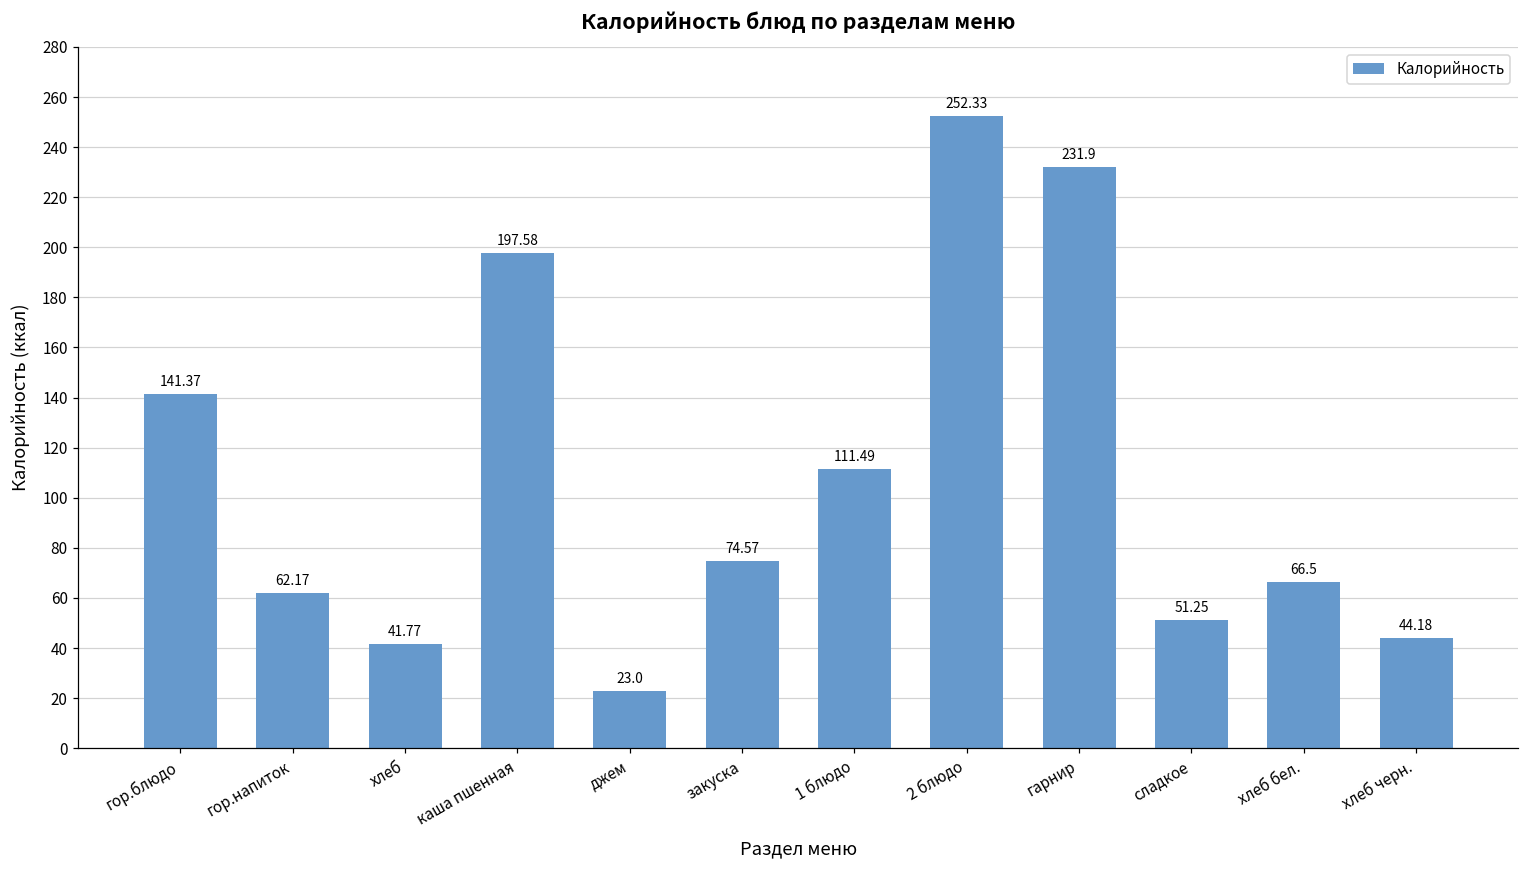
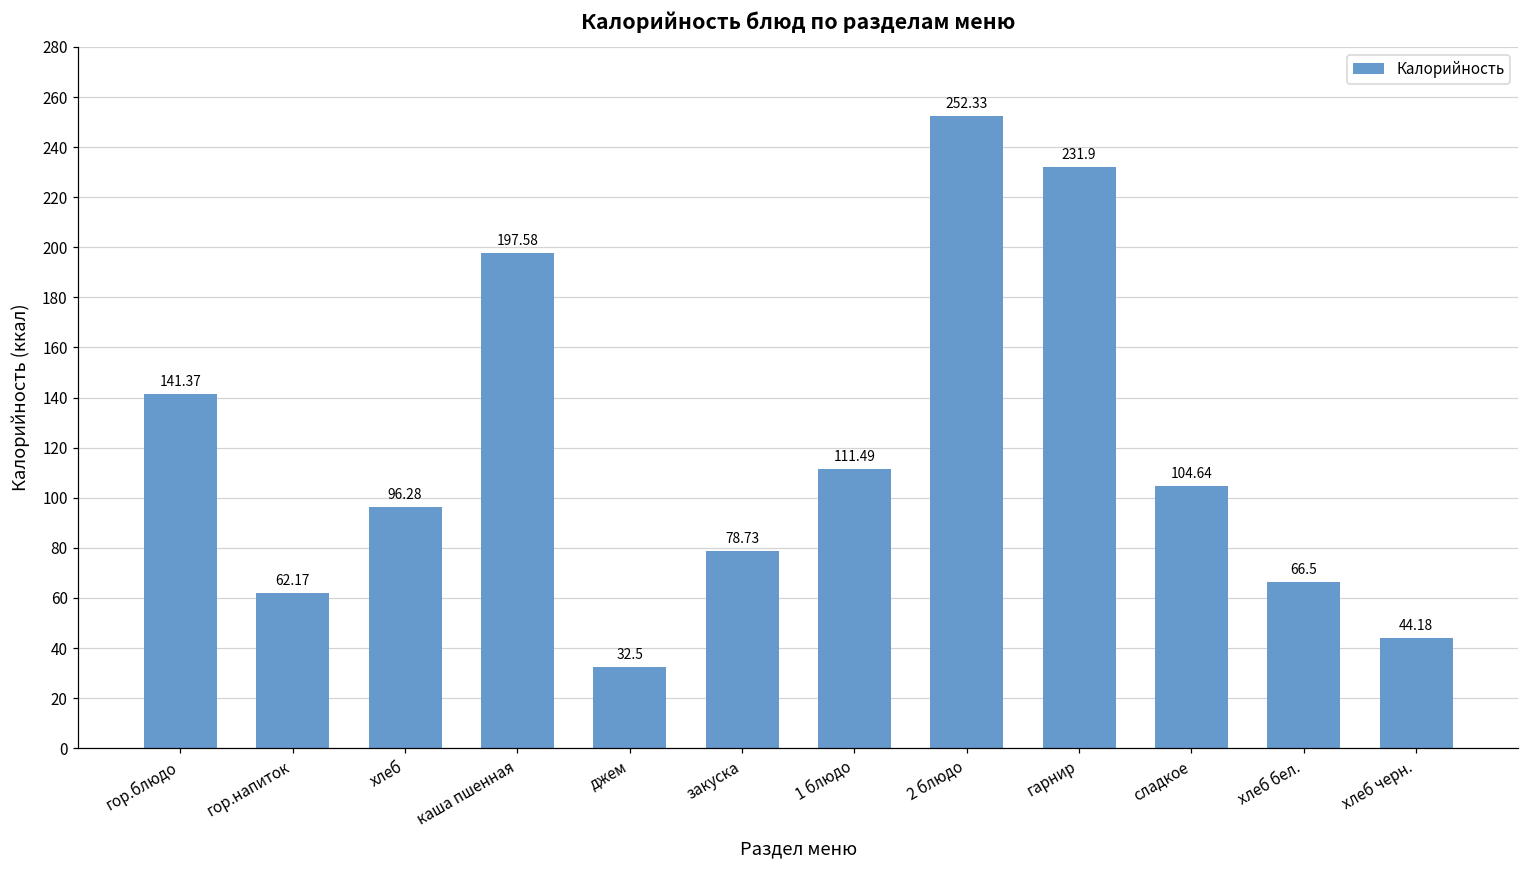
  {
    "гор.блюдо": 141.37,
    "гор.напиток": 62.17,
-   "хлеб": 41.77,
+   "хлеб": 96.28,
    "каша пшенная": 197.58,
-   "джем": 23.0,
-   "закуска": 74.57,
+   "джем": 32.5,
+   "закуска": 78.73,
    "1 блюдо": 111.49,
    "2 блюдо": 252.33,
    "гарнир": 231.9,
-   "сладкое": 51.25,
+   "сладкое": 104.64,
    "хлеб бел.": 66.5,
    "хлеб черн.": 44.18
  }
